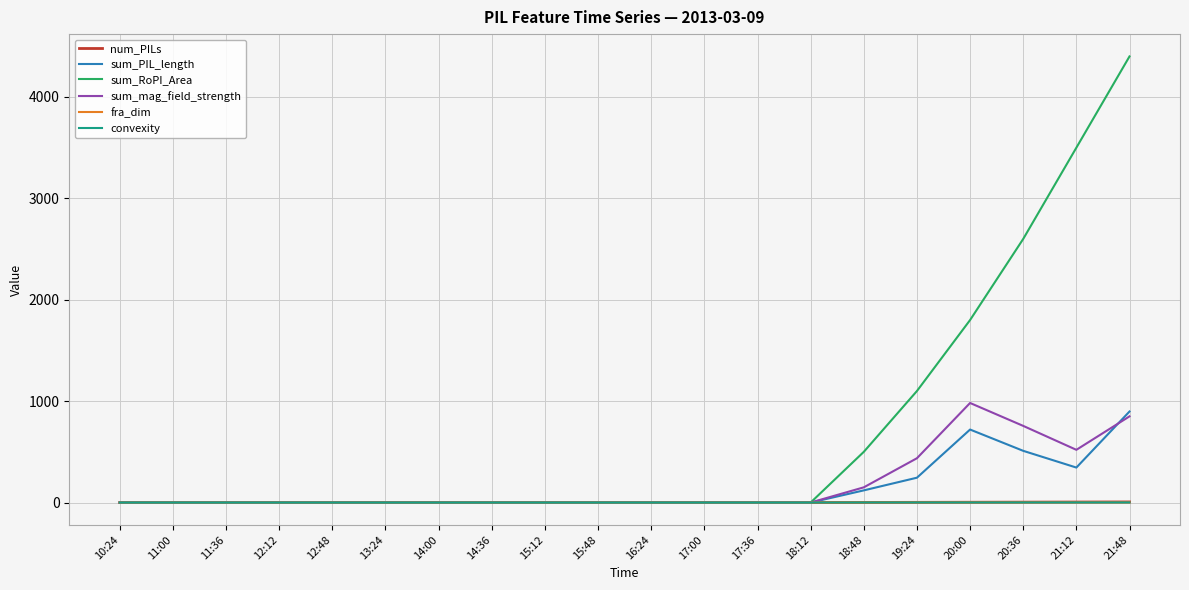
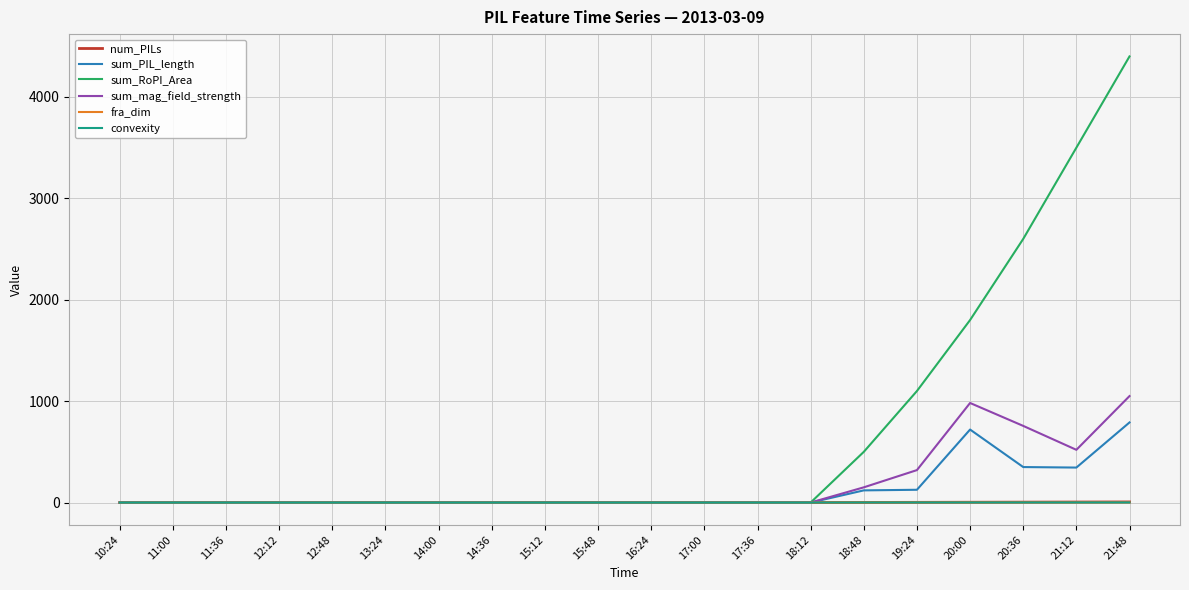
  {
    "sum_PIL_length": {
      "18:48": 120,
-     "19:24": 250,
+     "19:24": 130,
      "20:00": 720,
-     "20:36": 510,
+     "20:36": 350,
      "21:12": 350,
-     "21:48": 900
+     "21:48": 790
    },
    "sum_mag_field_strength": {
      "18:48": 150,
-     "19:24": 440,
+     "19:24": 320,
      "20:00": 980,
      "20:36": 760,
      "21:12": 520,
-     "21:48": 850
+     "21:48": 1050
    }
  }
